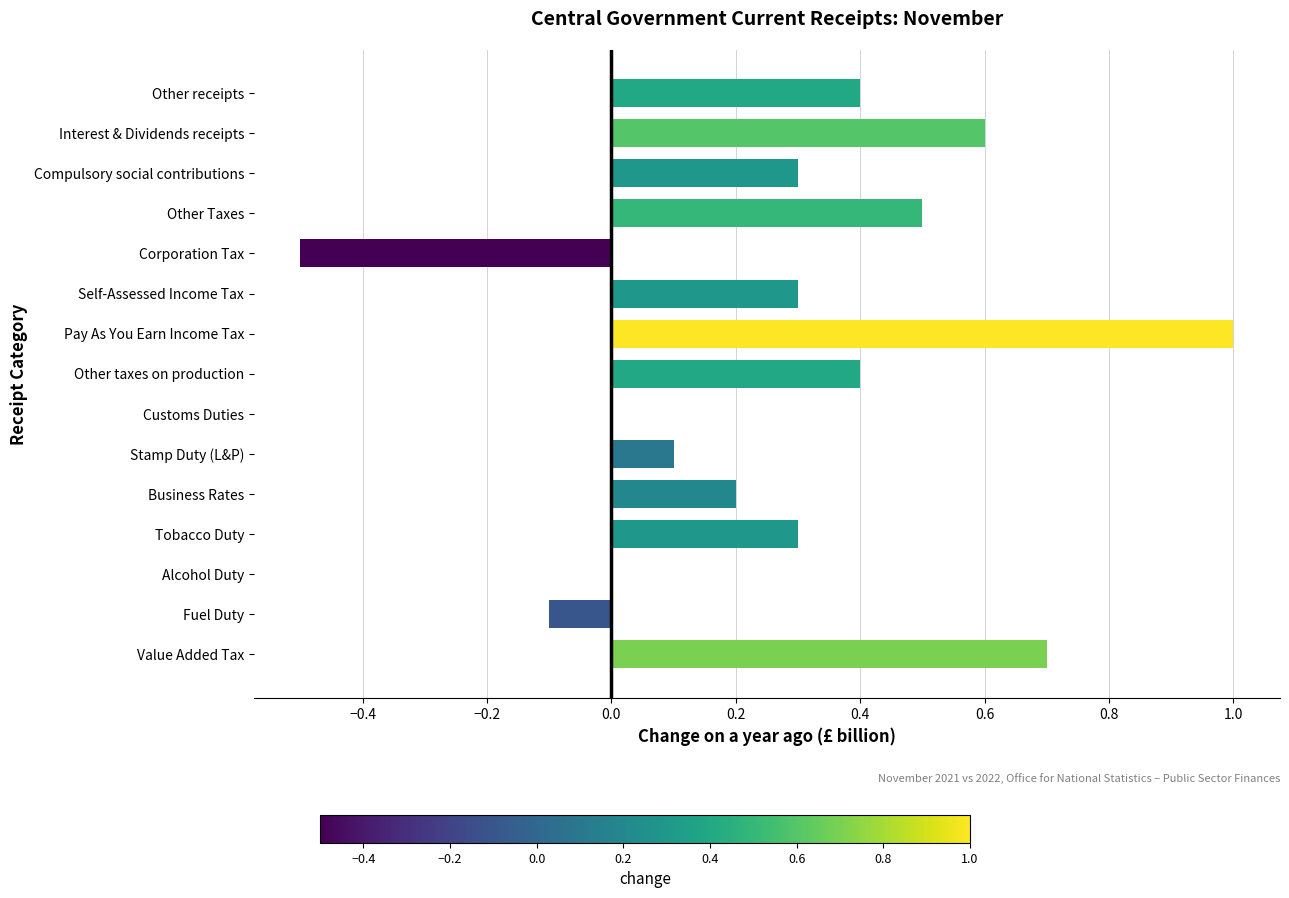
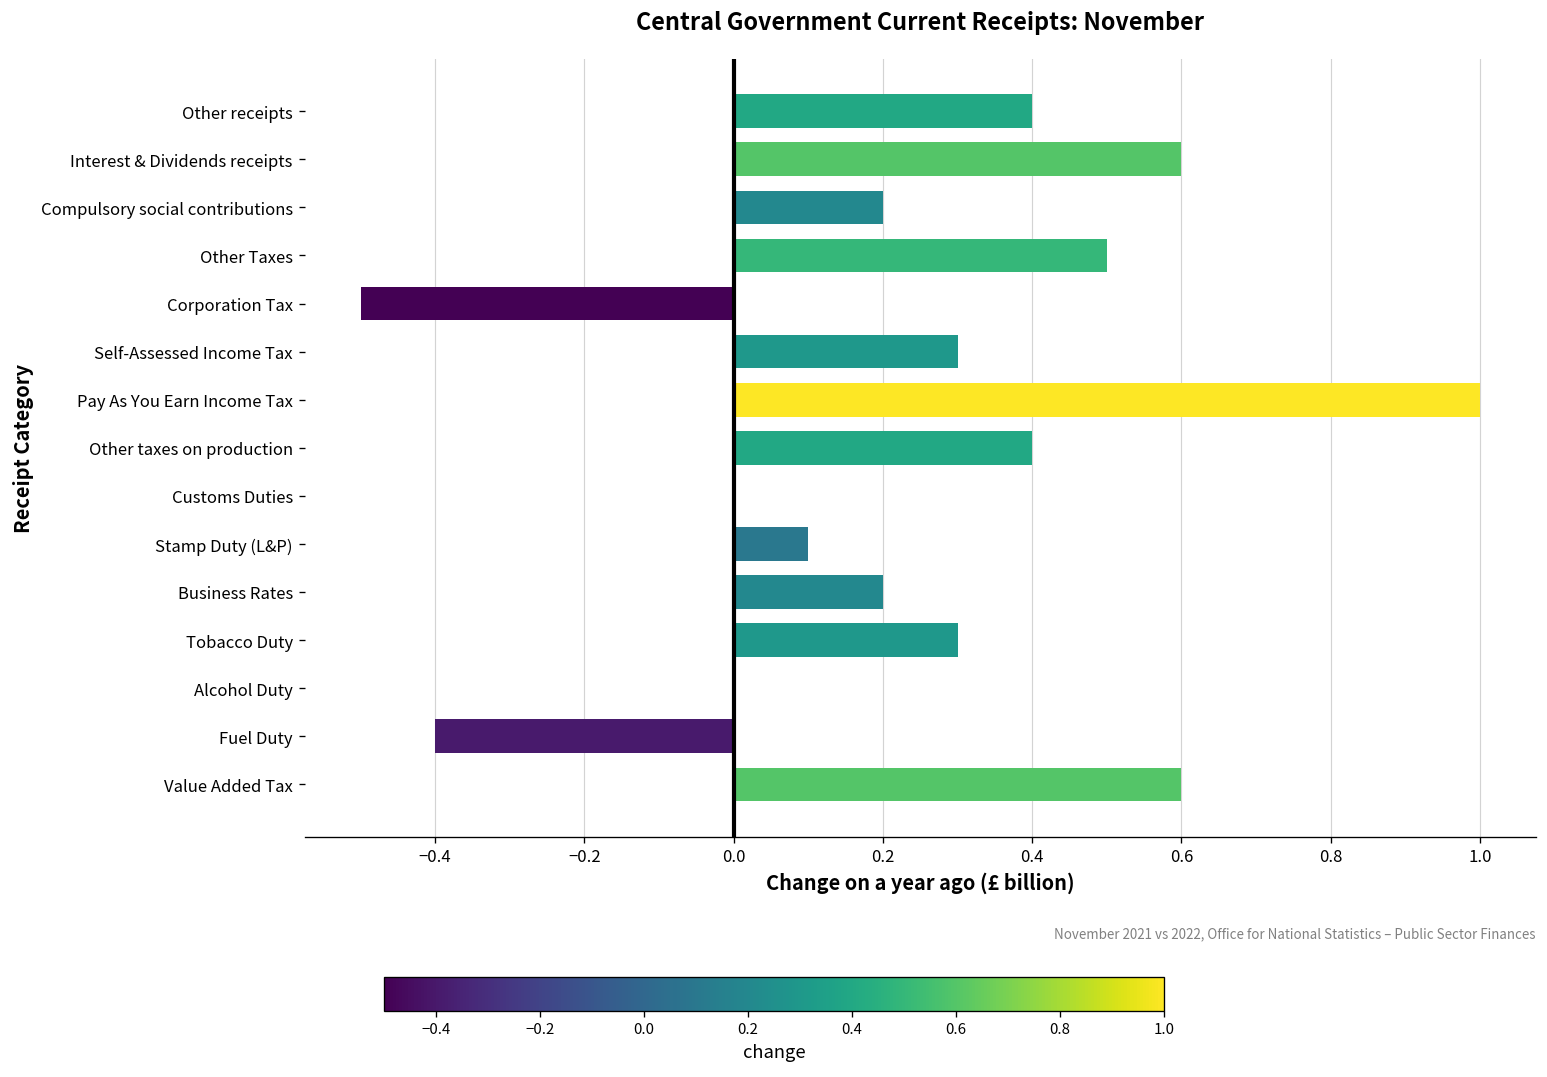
  {
    "Other receipts": 0.4,
    "Interest & Dividends receipts": 0.6,
-   "Compulsory social contributions": 0.3,
+   "Compulsory social contributions": 0.2,
    "Other Taxes": 0.5,
    "Corporation Tax": -0.5,
    "Self-Assessed Income Tax": 0.3,
    "Pay As You Earn Income Tax": 1.0,
    "Other taxes on production": 0.4,
    "Customs Duties": 0.0,
    "Stamp Duty (L&P)": 0.1,
    "Business Rates": 0.2,
    "Tobacco Duty": 0.3,
    "Alcohol Duty": 0.0,
-   "Fuel Duty": -0.1,
-   "Value Added Tax": 0.7
+   "Fuel Duty": -0.4,
+   "Value Added Tax": 0.6
  }
